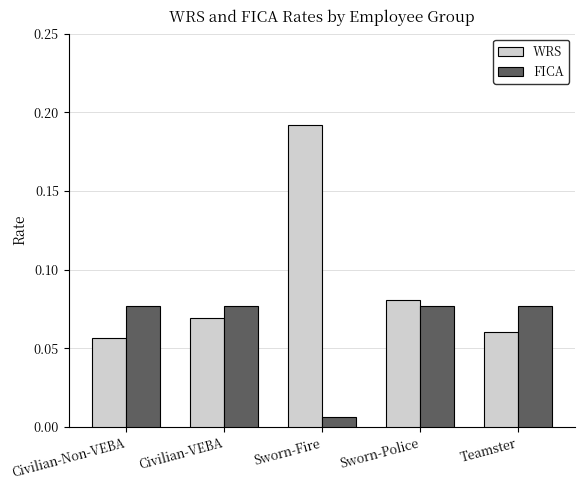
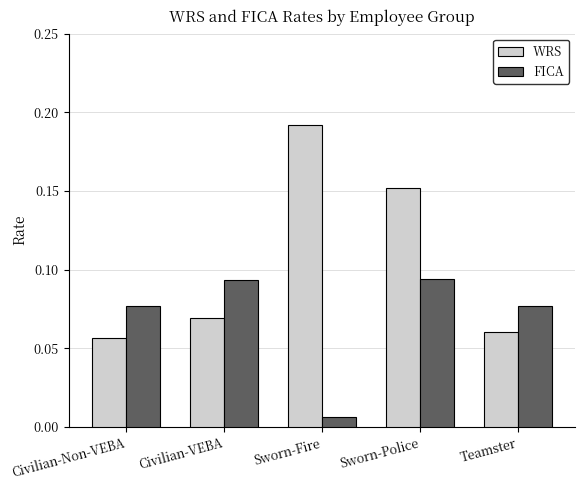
  {
    "WRS": {
      "Civilian-Non-VEBA": 0.056,
      "Civilian-VEBA": 0.070,
      "Sworn-Fire": 0.192,
-     "Sworn-Police": 0.081,
+     "Sworn-Police": 0.152,
      "Teamster": 0.061
    },
    "FICA": {
      "Civilian-Non-VEBA": 0.077,
-     "Civilian-VEBA": 0.077,
+     "Civilian-VEBA": 0.094,
      "Sworn-Fire": 0.006,
-     "Sworn-Police": 0.077,
+     "Sworn-Police": 0.094,
      "Teamster": 0.077
    }
  }
